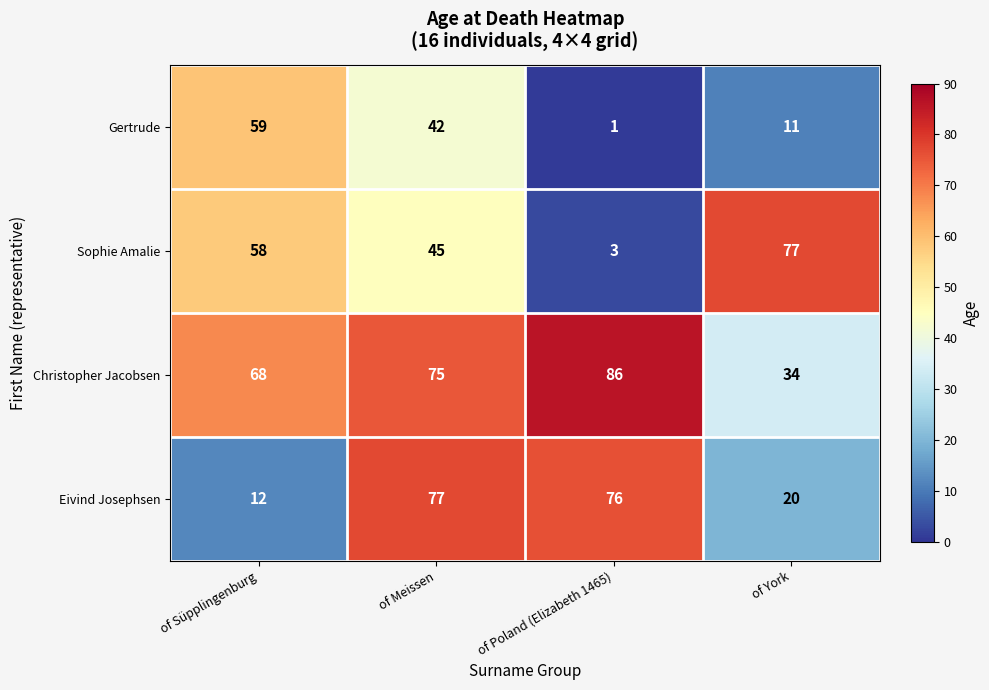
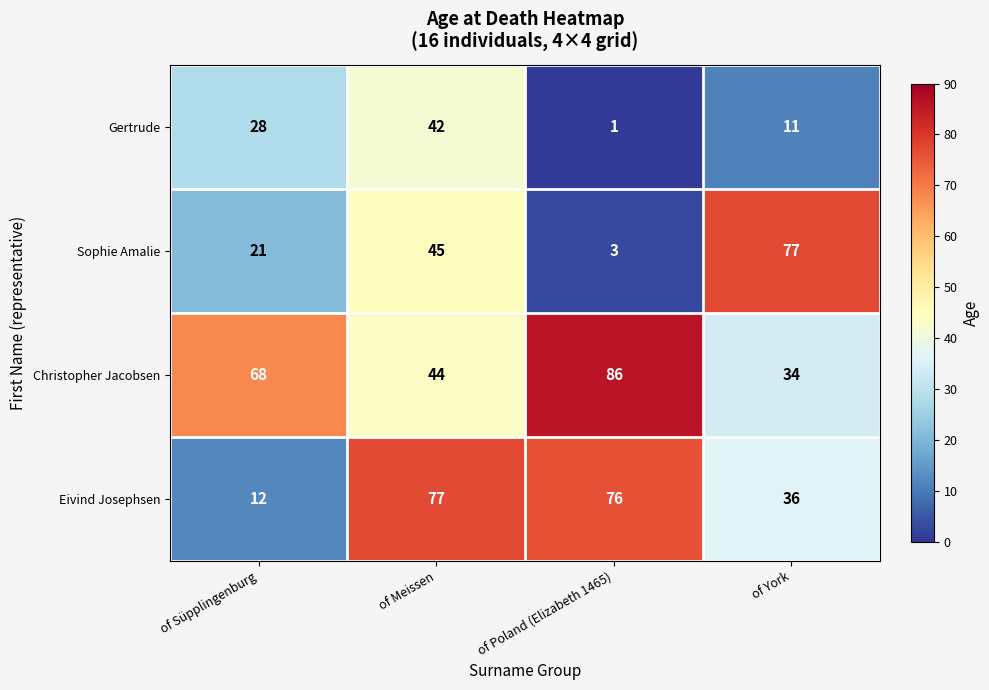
  {
    "Gertrude": {
-     "of Süpplingenburg": 59,
+     "of Süpplingenburg": 28,
      "of Meissen": 42,
      "of Poland (Elizabeth 1465)": 1,
      "of York": 11
    },
    "Sophie Amalie": {
-     "of Süpplingenburg": 58,
+     "of Süpplingenburg": 21,
      "of Meissen": 45,
      "of Poland (Elizabeth 1465)": 3,
      "of York": 77
    },
    "Christopher Jacobsen": {
      "of Süpplingenburg": 68,
-     "of Meissen": 75,
+     "of Meissen": 44,
      "of Poland (Elizabeth 1465)": 86,
      "of York": 34
    },
    "Eivind Josephsen": {
      "of Süpplingenburg": 12,
      "of Meissen": 77,
      "of Poland (Elizabeth 1465)": 76,
-     "of York": 20
+     "of York": 36
    }
  }
